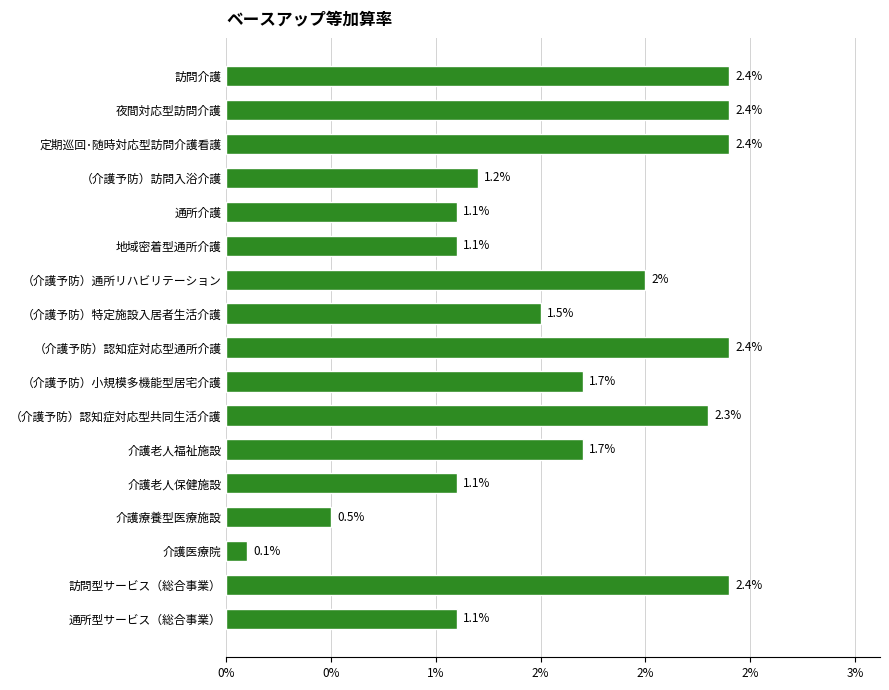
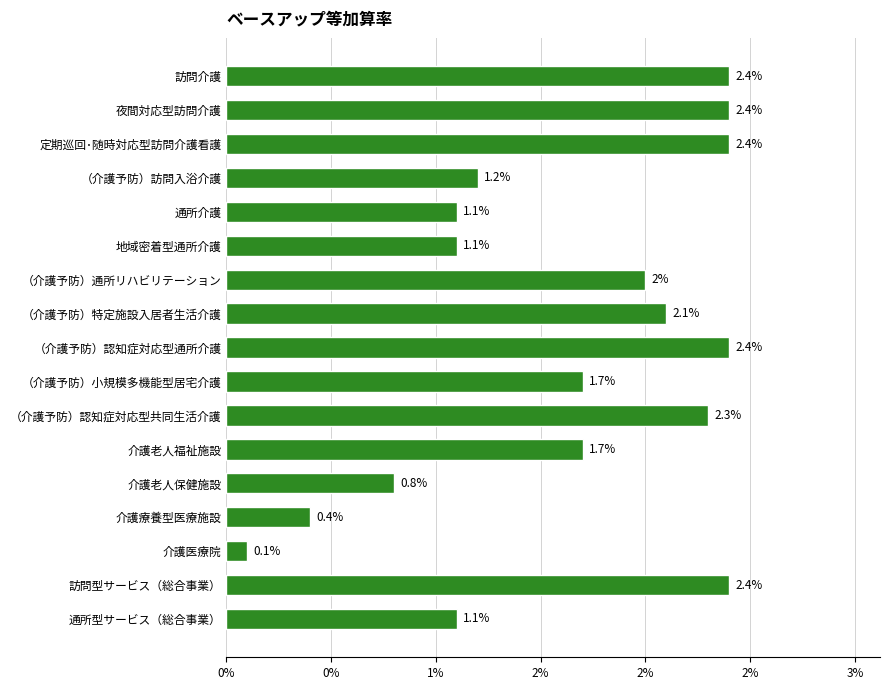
  {
    "訪問介護": "2.4%",
    "夜間対応型訪問介護": "2.4%",
    "定期巡回･随時対応型訪問介護看護": "2.4%",
    "（介護予防）訪問入浴介護": "1.2%",
    "通所介護": "1.1%",
    "地域密着型通所介護": "1.1%",
    "（介護予防）通所リハビリテーション": "2%",
-   "（介護予防）特定施設入居者生活介護": "1.5%",
+   "（介護予防）特定施設入居者生活介護": "2.1%",
    "（介護予防）認知症対応型通所介護": "2.4%",
    "（介護予防）小規模多機能型居宅介護": "1.7%",
    "（介護予防）認知症対応型共同生活介護": "2.3%",
    "介護老人福祉施設": "1.7%",
-   "介護老人保健施設": "1.1%",
-   "介護療養型医療施設": "0.5%",
+   "介護老人保健施設": "0.8%",
+   "介護療養型医療施設": "0.4%",
    "介護医療院": "0.1%",
    "訪問型サービス（総合事業）": "2.4%",
    "通所型サービス（総合事業）": "1.1%"
  }
